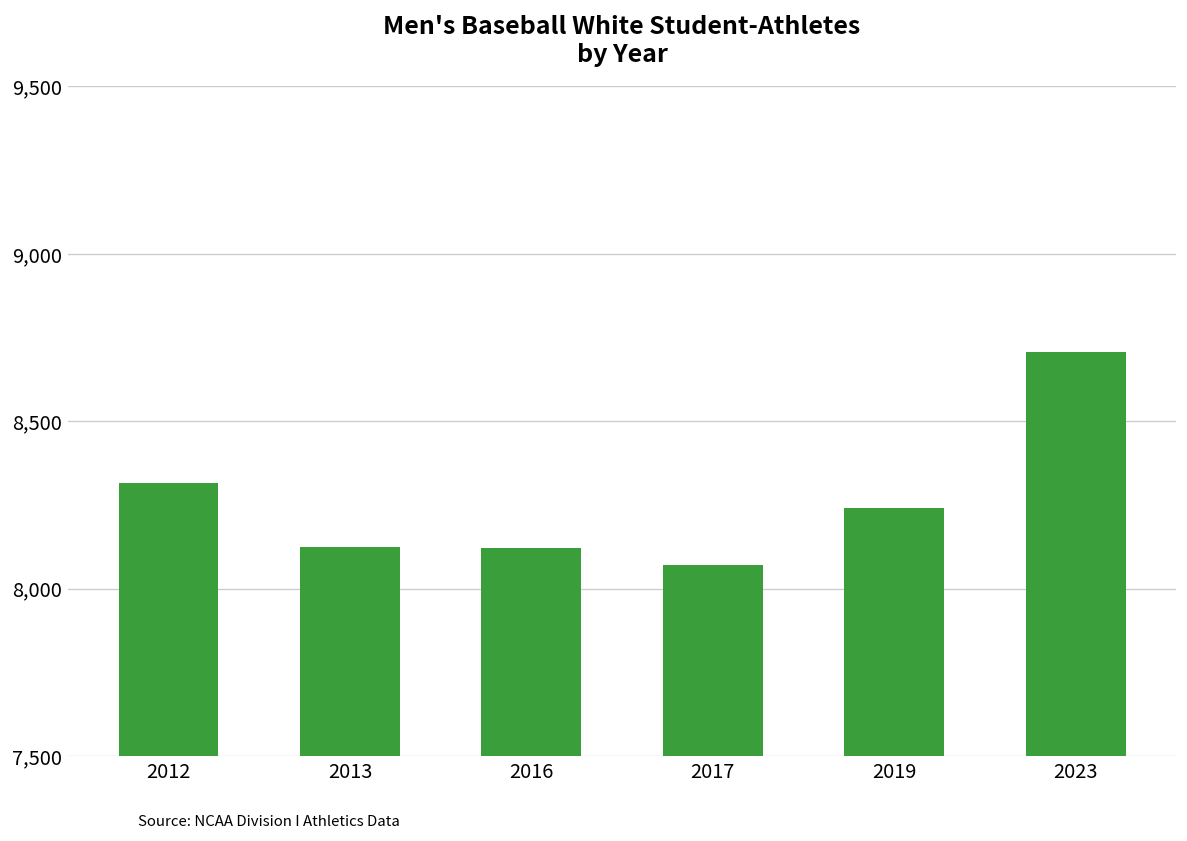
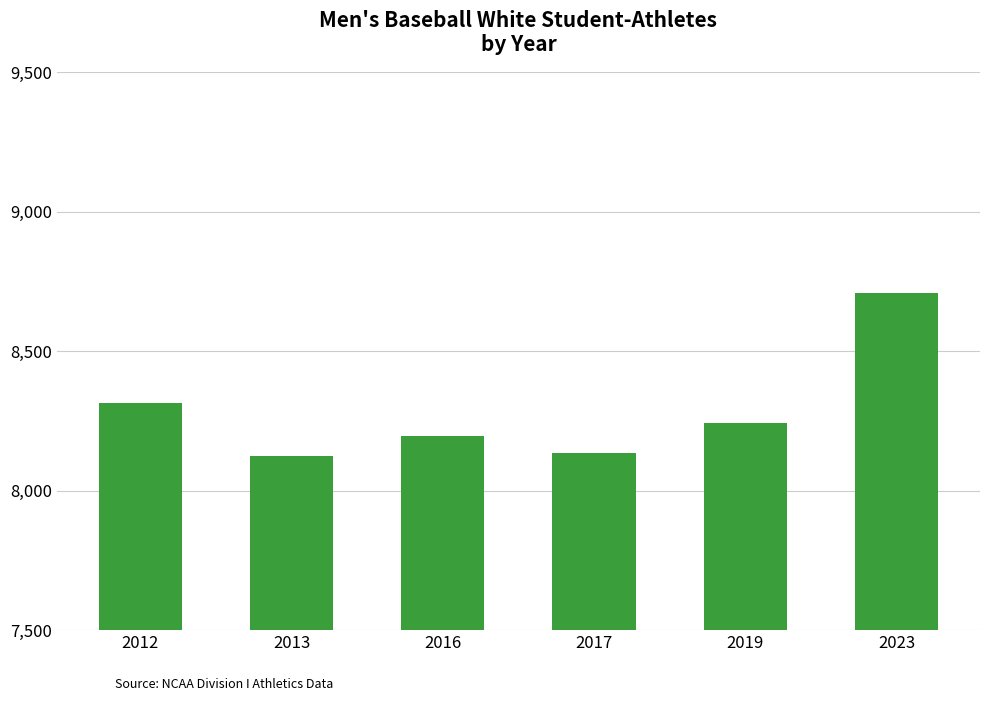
  {
    "2012": "8,310",
    "2013": "8,130",
-   "2016": "8,120",
-   "2017": "8,070",
+   "2016": "8,200",
+   "2017": "8,130",
    "2019": "8,240",
    "2023": "8,710"
  }
